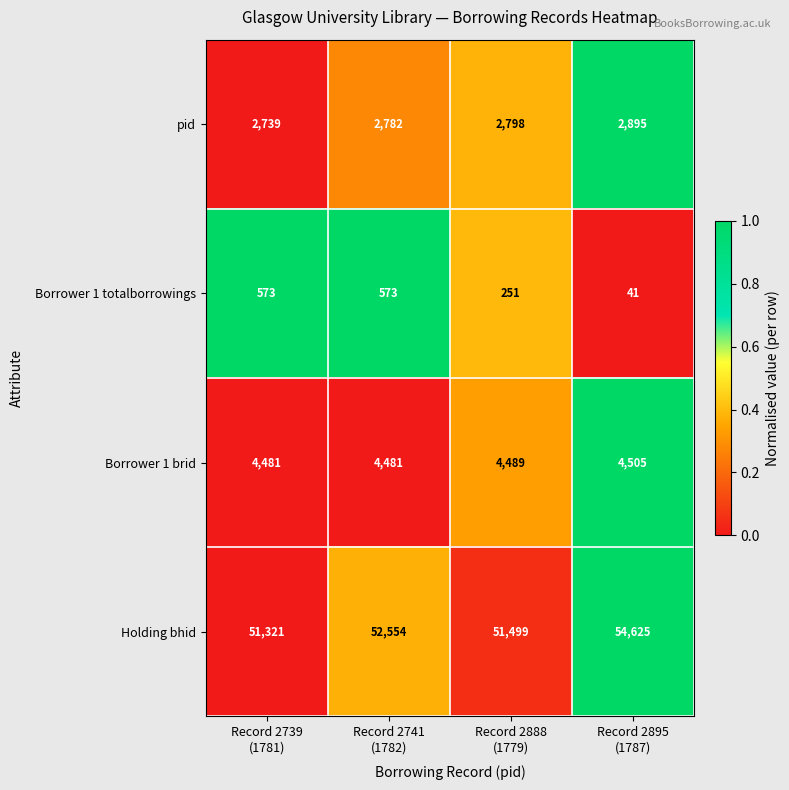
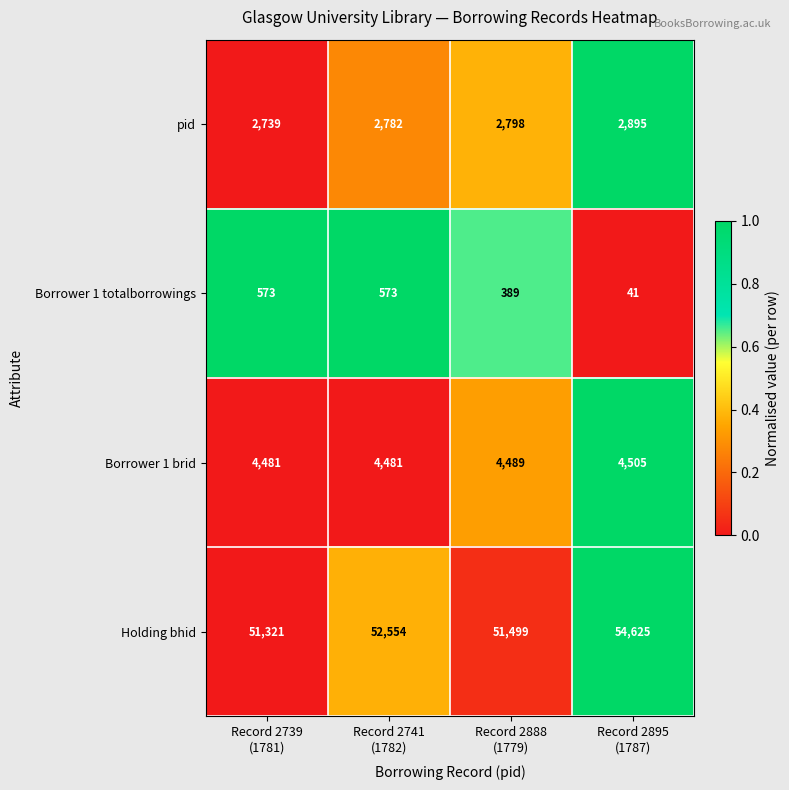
  {
    "pid": {
      "Record 2739 (1781)": "2,739",
      "Record 2741 (1782)": "2,782",
      "Record 2888 (1779)": "2,798",
      "Record 2895 (1787)": "2,895"
    },
    "Borrower 1 totalborrowings": {
      "Record 2739 (1781)": "573",
      "Record 2741 (1782)": "573",
-     "Record 2888 (1779)": "251",
+     "Record 2888 (1779)": "389",
      "Record 2895 (1787)": "41"
    },
    "Borrower 1 brid": {
      "Record 2739 (1781)": "4,481",
      "Record 2741 (1782)": "4,481",
      "Record 2888 (1779)": "4,489",
      "Record 2895 (1787)": "4,505"
    },
    "Holding bhid": {
      "Record 2739 (1781)": "51,321",
      "Record 2741 (1782)": "52,554",
      "Record 2888 (1779)": "51,499",
      "Record 2895 (1787)": "54,625"
    }
  }
